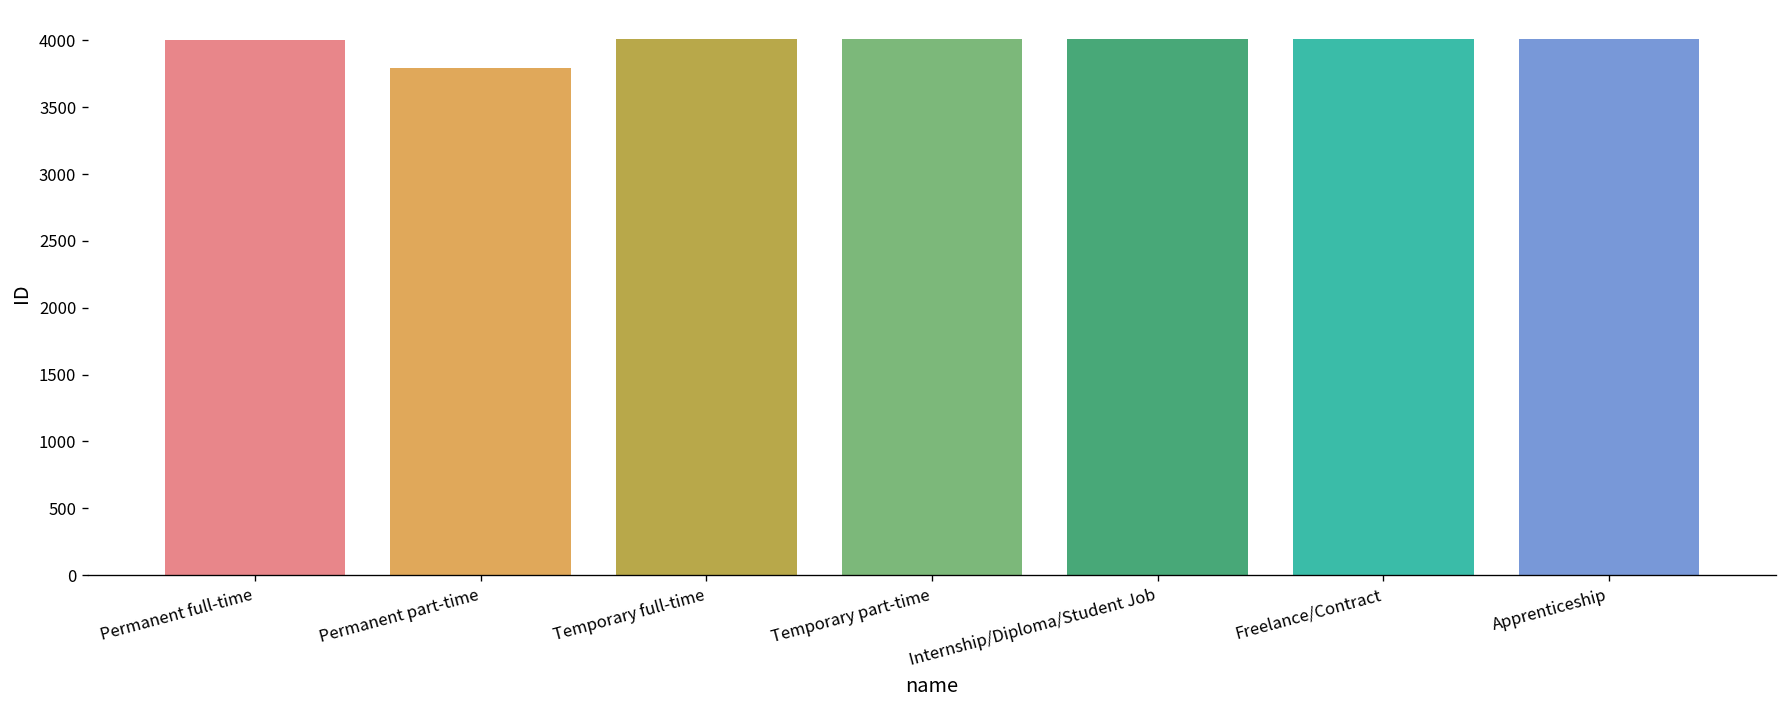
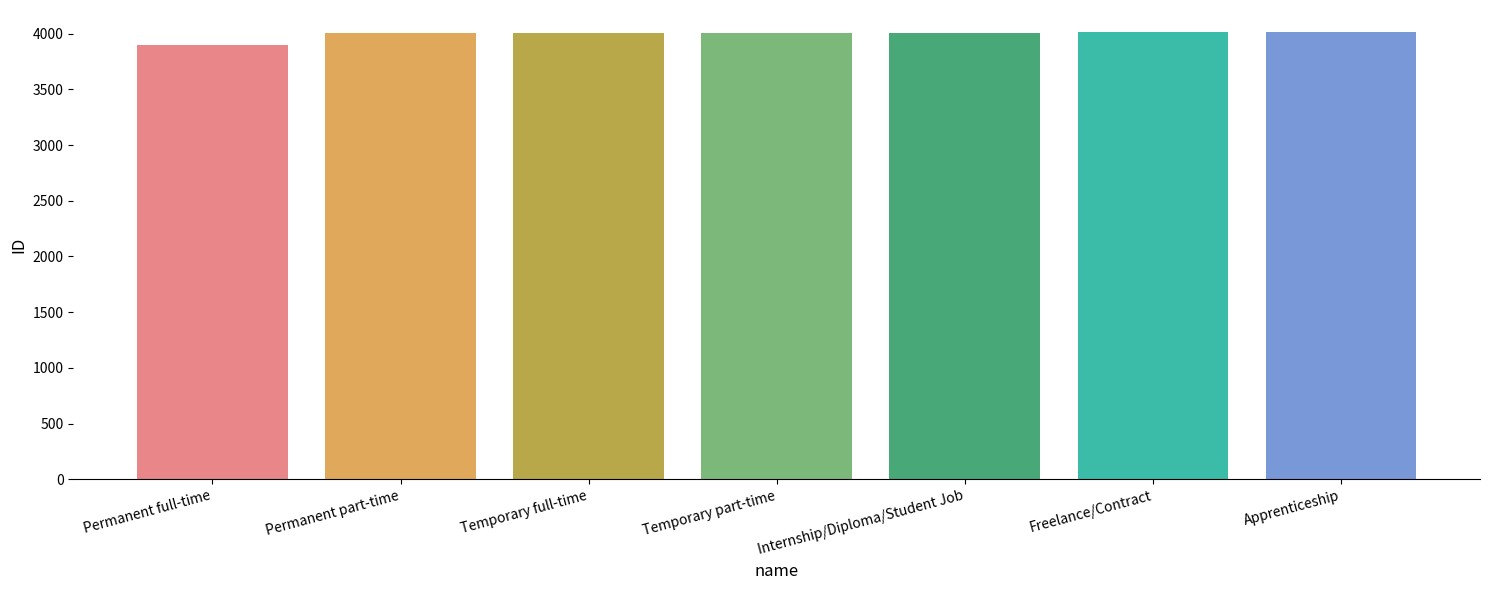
  {
-   "Permanent full-time": 4010,
-   "Permanent part-time": 3800,
+   "Permanent full-time": 3900,
+   "Permanent part-time": 4010,
    "Temporary full-time": 4010,
    "Temporary part-time": 4010,
    "Internship/Diploma/Student Job": 4010,
    "Freelance/Contract": 4010,
    "Apprenticeship": 4010
  }
